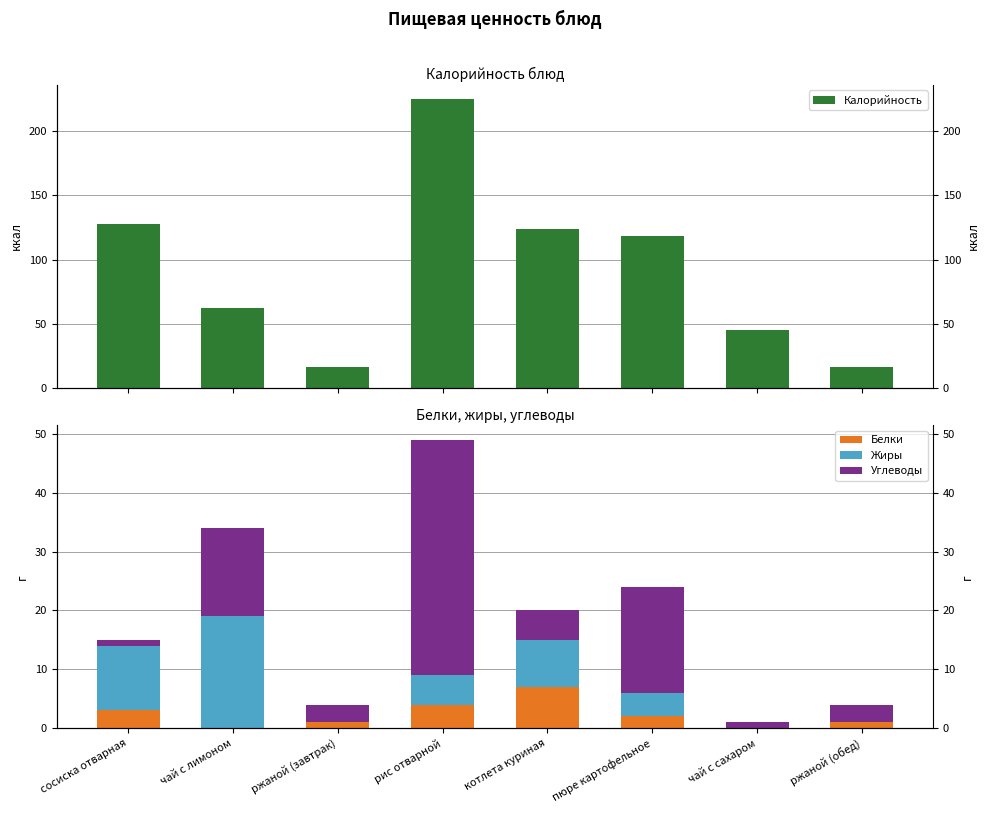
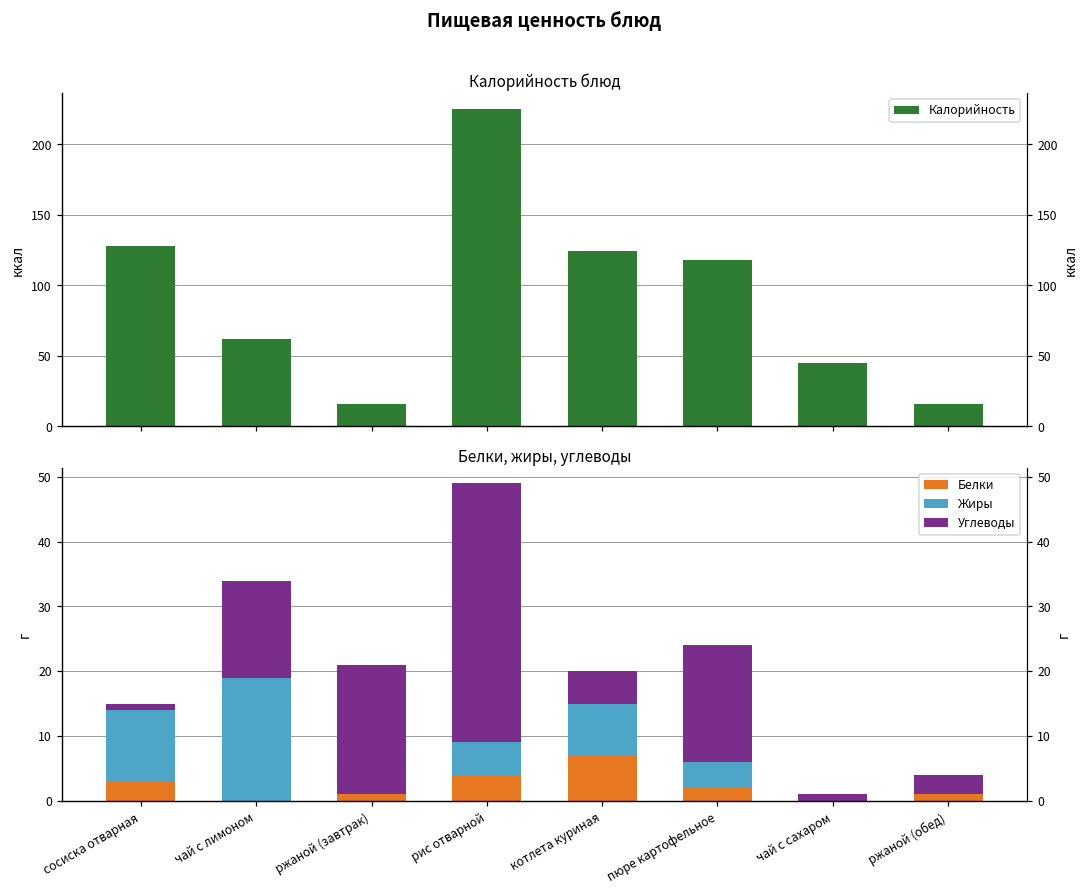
  {
    "Белки, жиры, углеводы": {
      "Белки": {
        "сосиска отварная": 3,
        "чай с лимоном": 0,
        "ржаной (завтрак)": 1,
        "рис отварной": 4,
        "котлета куриная": 7,
        "пюре картофельное": 2,
        "чай с сахаром": 0,
        "ржаной (обед)": 1
      },
      "Жиры": {
        "сосиска отварная": 11,
        "чай с лимоном": 19,
        "ржаной (завтрак)": 0,
        "рис отварной": 5,
        "котлета куриная": 8,
        "пюре картофельное": 4,
        "чай с сахаром": 0,
        "ржаной (обед)": 0
      },
      "Углеводы": {
        "сосиска отварная": 1,
        "чай с лимоном": 15,
-       "ржаной (завтрак)": 3,
+       "ржаной (завтрак)": 20,
        "рис отварной": 40,
        "котлета куриная": 5,
        "пюре картофельное": 18,
        "чай с сахаром": 1,
        "ржаной (обед)": 3
      }
    }
  }
